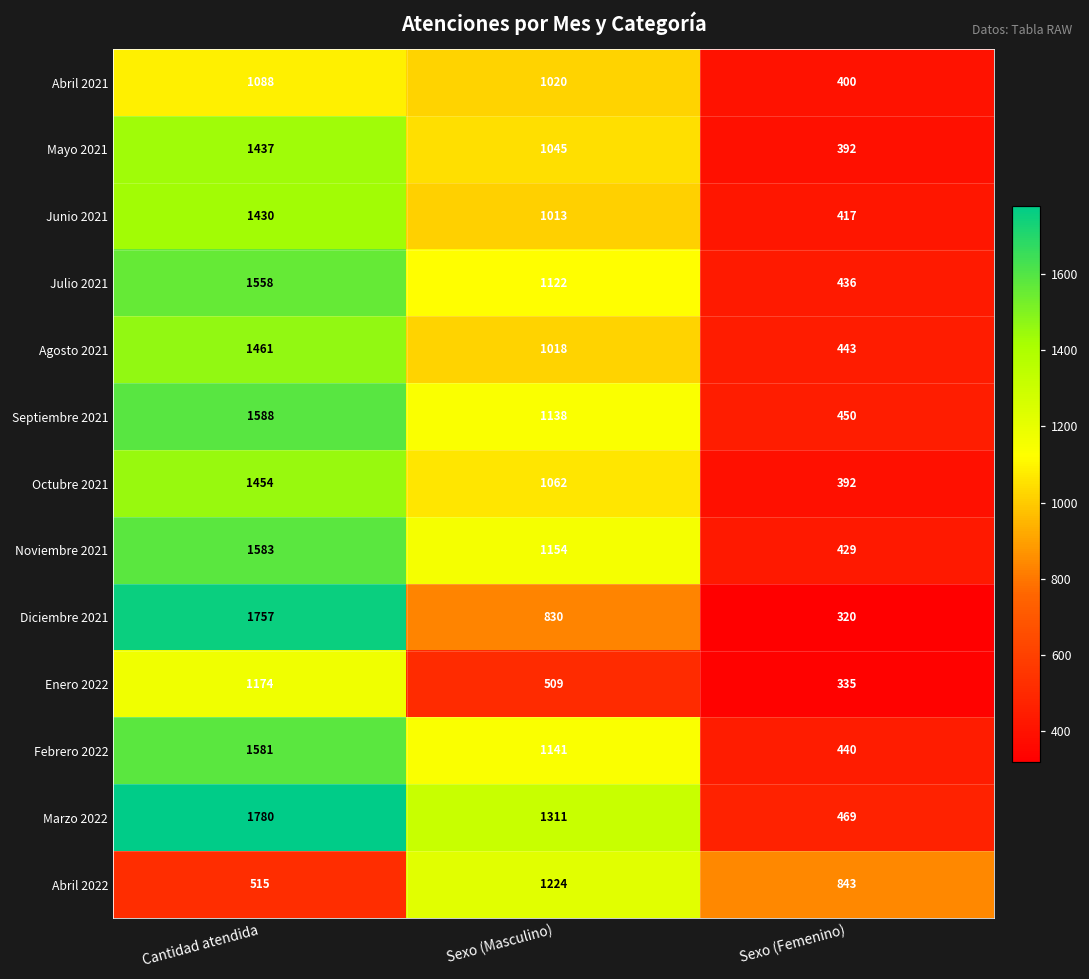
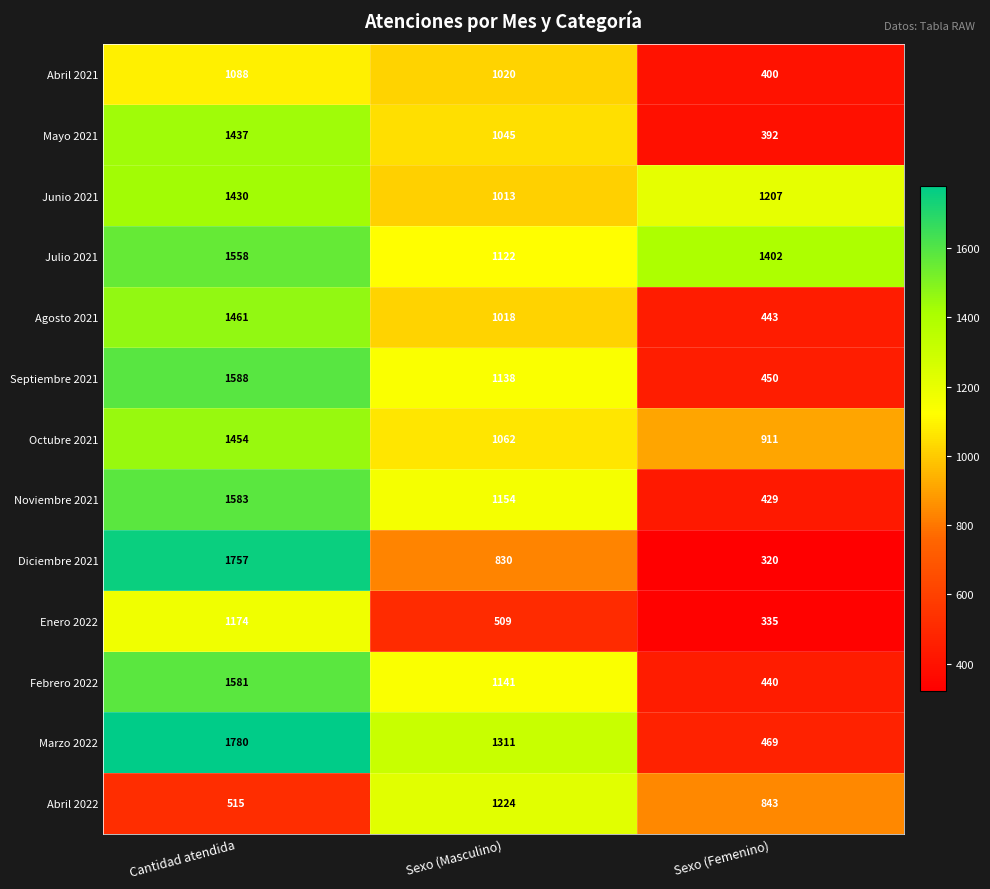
  {
    "Abril 2021": {
      "Cantidad atendida": 1088,
      "Sexo (Masculino)": 1020,
      "Sexo (Femenino)": 400
    },
    "Mayo 2021": {
      "Cantidad atendida": 1437,
      "Sexo (Masculino)": 1045,
      "Sexo (Femenino)": 392
    },
    "Junio 2021": {
      "Cantidad atendida": 1430,
      "Sexo (Masculino)": 1013,
-     "Sexo (Femenino)": 417
+     "Sexo (Femenino)": 1207
    },
    "Julio 2021": {
      "Cantidad atendida": 1558,
      "Sexo (Masculino)": 1122,
-     "Sexo (Femenino)": 436
+     "Sexo (Femenino)": 1402
    },
    "Agosto 2021": {
      "Cantidad atendida": 1461,
      "Sexo (Masculino)": 1018,
      "Sexo (Femenino)": 443
    },
    "Septiembre 2021": {
      "Cantidad atendida": 1588,
      "Sexo (Masculino)": 1138,
      "Sexo (Femenino)": 450
    },
    "Octubre 2021": {
      "Cantidad atendida": 1454,
      "Sexo (Masculino)": 1062,
-     "Sexo (Femenino)": 392
+     "Sexo (Femenino)": 911
    },
    "Noviembre 2021": {
      "Cantidad atendida": 1583,
      "Sexo (Masculino)": 1154,
      "Sexo (Femenino)": 429
    },
    "Diciembre 2021": {
      "Cantidad atendida": 1757,
      "Sexo (Masculino)": 830,
      "Sexo (Femenino)": 320
    },
    "Enero 2022": {
      "Cantidad atendida": 1174,
      "Sexo (Masculino)": 509,
      "Sexo (Femenino)": 335
    },
    "Febrero 2022": {
      "Cantidad atendida": 1581,
      "Sexo (Masculino)": 1141,
      "Sexo (Femenino)": 440
    },
    "Marzo 2022": {
      "Cantidad atendida": 1780,
      "Sexo (Masculino)": 1311,
      "Sexo (Femenino)": 469
    },
    "Abril 2022": {
      "Cantidad atendida": 515,
      "Sexo (Masculino)": 1224,
      "Sexo (Femenino)": 843
    }
  }
